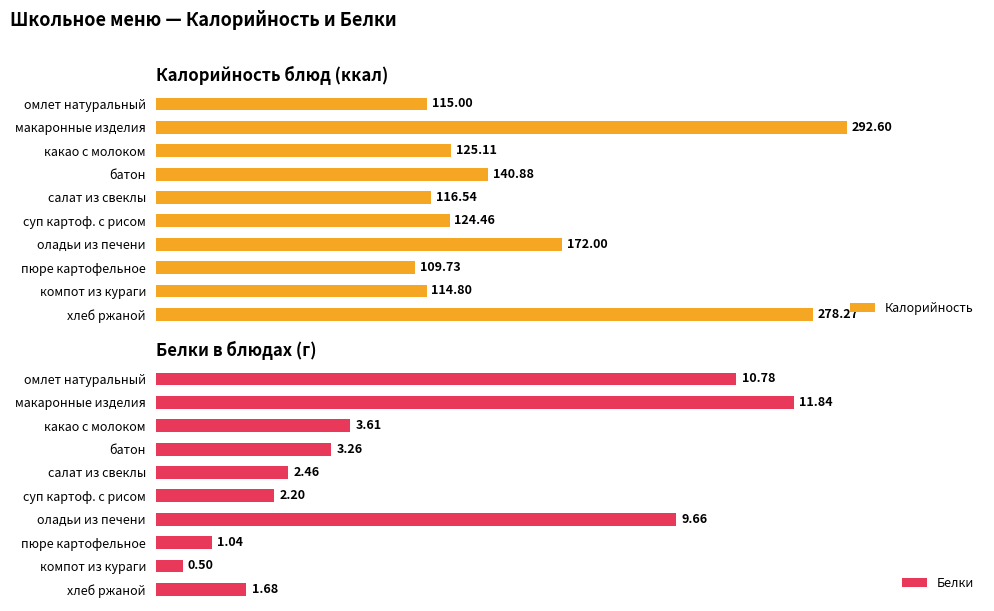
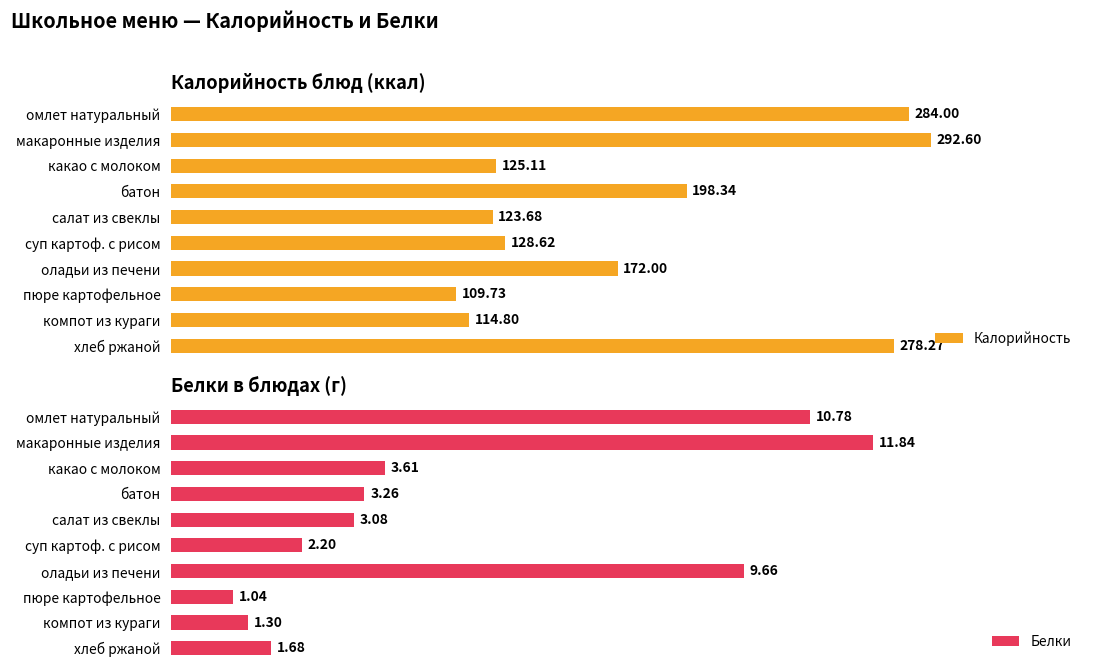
  {
    "Калорийность блюд (ккал)": {
-     "омлет натуральный": 115.00,
+     "омлет натуральный": 284.00,
      "макаронные изделия": 292.60,
      "какао с молоком": 125.11,
-     "батон": 140.88,
-     "салат из свеклы": 116.54,
-     "суп картоф. с рисом": 124.46,
+     "батон": 198.34,
+     "салат из свеклы": 123.68,
+     "суп картоф. с рисом": 128.62,
      "оладьи из печени": 172.00,
      "пюре картофельное": 109.73,
      "компот из кураги": 114.80,
      "хлеб ржаной": 278.27
    },
    "Белки в блюдах (г)": {
      "омлет натуральный": 10.78,
      "макаронные изделия": 11.84,
      "какао с молоком": 3.61,
      "батон": 3.26,
-     "салат из свеклы": 2.46,
+     "салат из свеклы": 3.08,
      "суп картоф. с рисом": 2.20,
      "оладьи из печени": 9.66,
      "пюре картофельное": 1.04,
-     "компот из кураги": 0.50,
+     "компот из кураги": 1.30,
      "хлеб ржаной": 1.68
    }
  }
